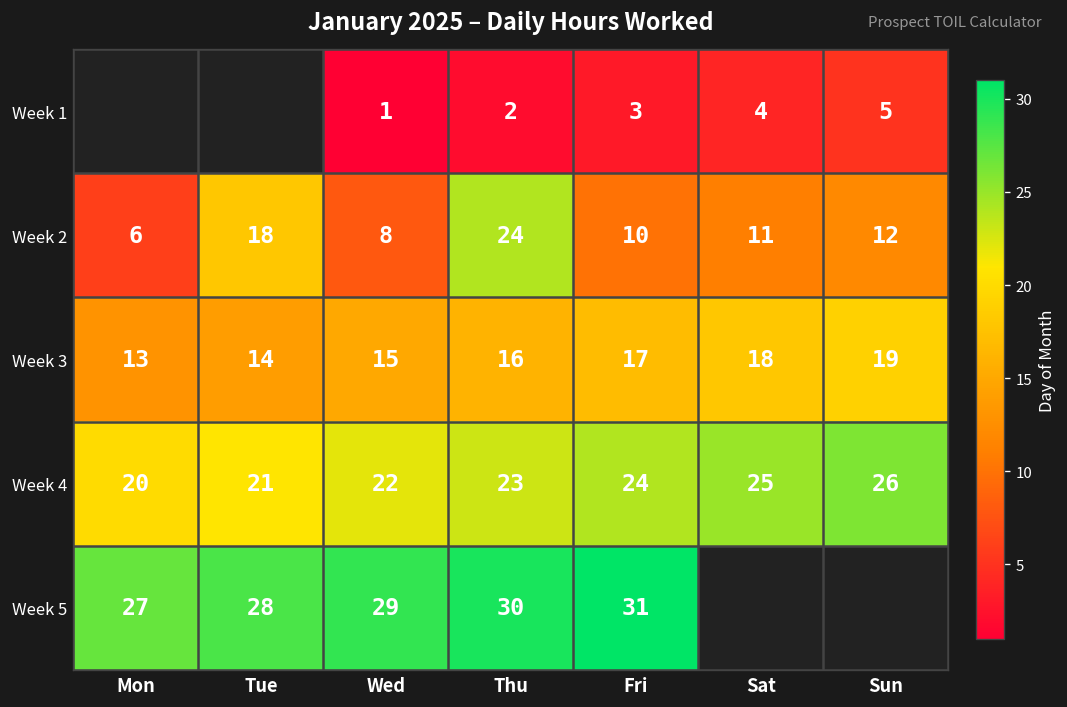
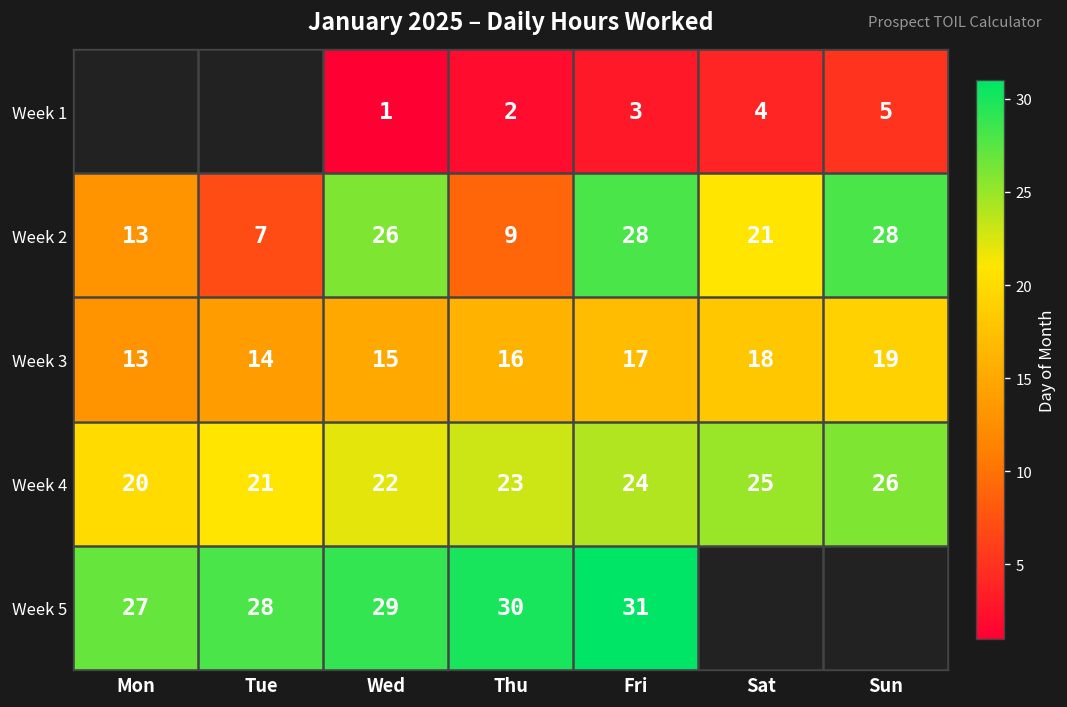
  {
    "Week 1": {
      "Wed": 1,
      "Thu": 2,
      "Fri": 3,
      "Sat": 4,
      "Sun": 5
    },
    "Week 2": {
-     "Mon": 6,
-     "Tue": 18,
-     "Wed": 8,
-     "Thu": 24,
-     "Fri": 10,
-     "Sat": 11,
-     "Sun": 12
+     "Mon": 13,
+     "Tue": 7,
+     "Wed": 26,
+     "Thu": 9,
+     "Fri": 28,
+     "Sat": 21,
+     "Sun": 28
    },
    "Week 3": {
      "Mon": 13,
      "Tue": 14,
      "Wed": 15,
      "Thu": 16,
      "Fri": 17,
      "Sat": 18,
      "Sun": 19
    },
    "Week 4": {
      "Mon": 20,
      "Tue": 21,
      "Wed": 22,
      "Thu": 23,
      "Fri": 24,
      "Sat": 25,
      "Sun": 26
    },
    "Week 5": {
      "Mon": 27,
      "Tue": 28,
      "Wed": 29,
      "Thu": 30,
      "Fri": 31
    }
  }
